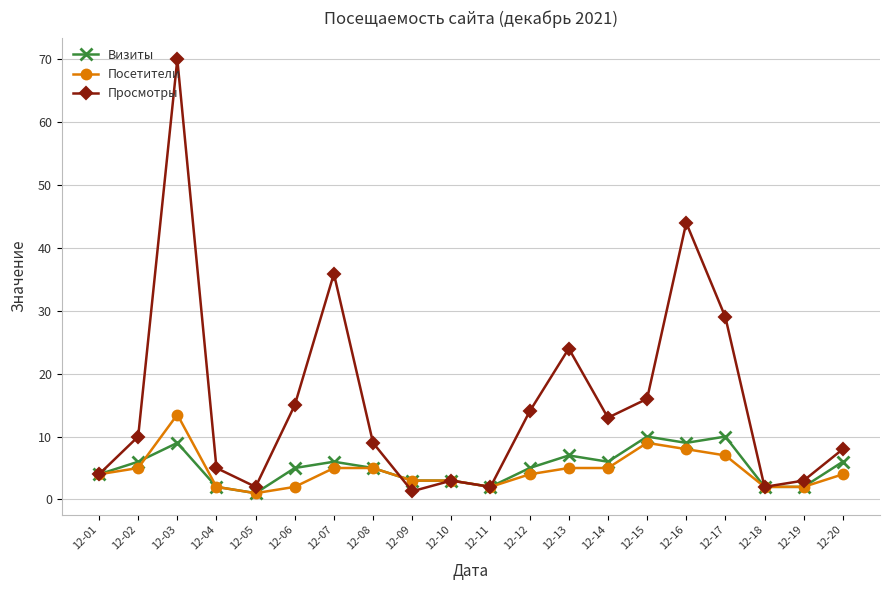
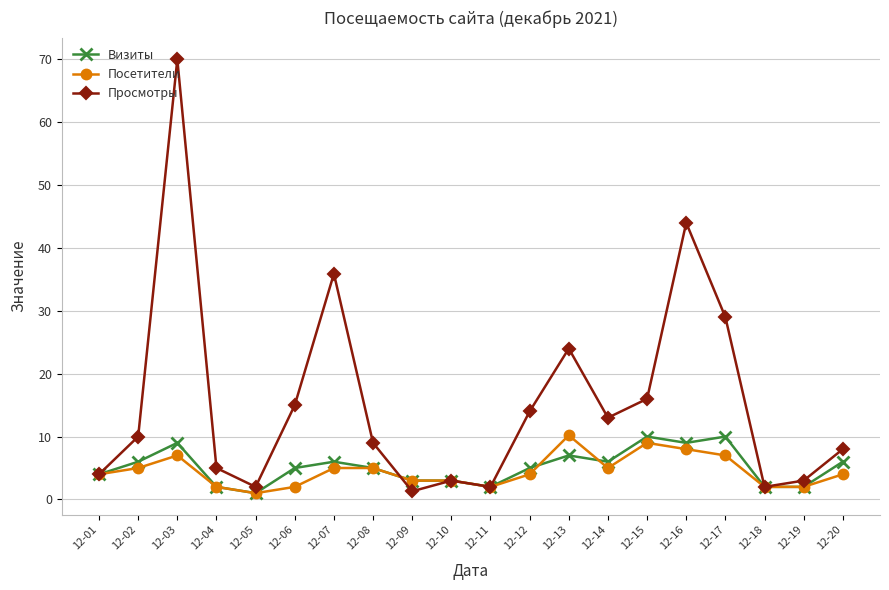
  {
    "Визиты": {
      "12-02": 6,
      "12-03": 9,
      "12-06": 5,
      "12-07": 6,
      "12-12": 5,
      "12-13": 7,
      "12-14": 6,
      "12-15": 10,
      "12-16": 9,
      "12-17": 10,
      "12-20": 6
    },
    "Посетители": {
      "12-02": 5,
-     "12-03": 14,
+     "12-03": 7,
      "12-06": 2,
      "12-07": 5,
      "12-12": 4,
-     "12-13": 5,
+     "12-13": 10,
      "12-14": 5,
      "12-15": 9,
      "12-16": 8,
      "12-17": 7,
      "12-20": 4
    },
    "Просмотры": {
      "12-02": 10,
      "12-03": 70,
      "12-04": 5,
      "12-05": 2,
      "12-06": 15,
      "12-07": 36,
      "12-08": 9,
      "12-09": 1,
      "12-12": 14,
      "12-13": 24,
      "12-14": 13,
      "12-15": 16,
      "12-16": 44,
      "12-17": 29,
      "12-19": 3,
      "12-20": 8
    }
  }
